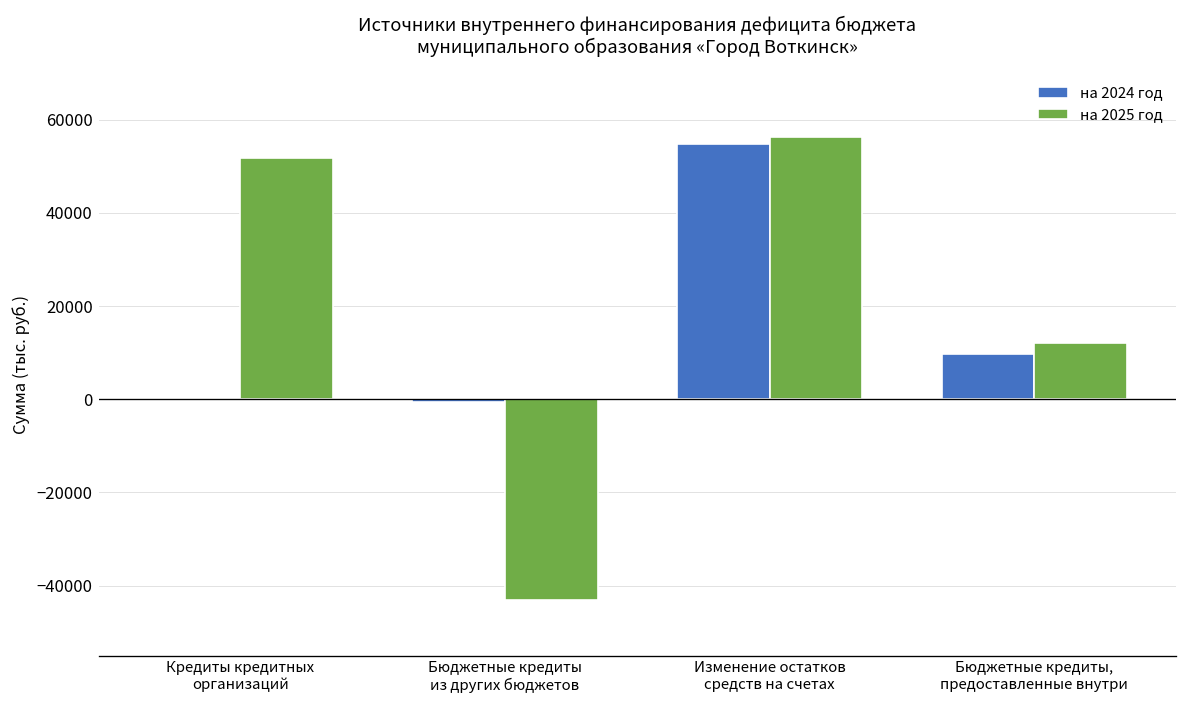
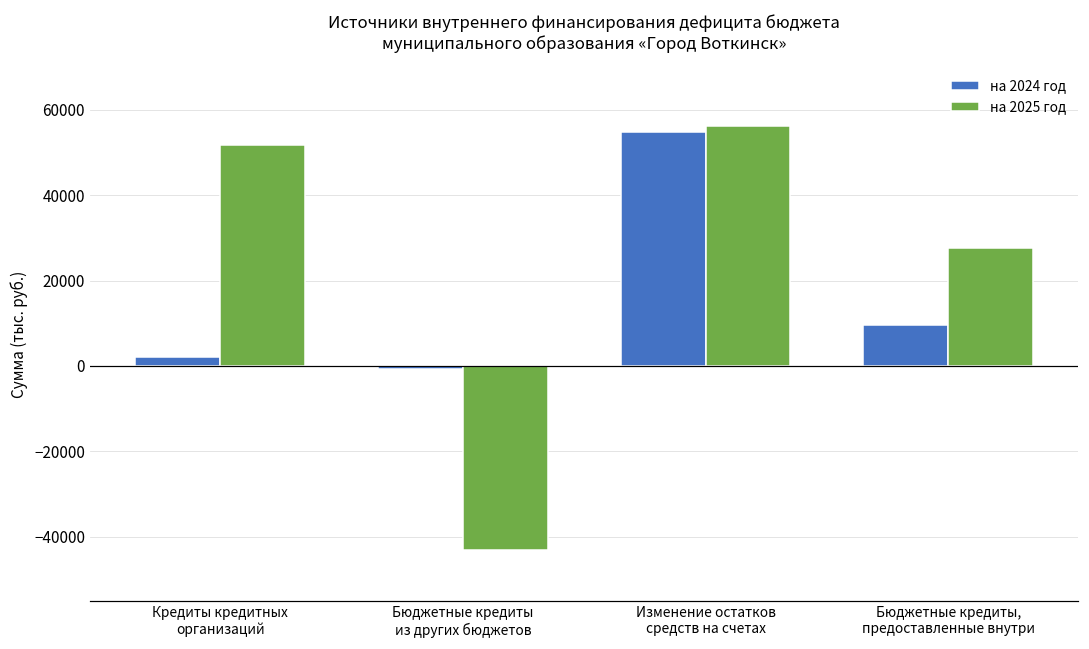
  {
    "на 2024 год": {
-     "Кредиты кредитных организаций": 0,
+     "Кредиты кредитных организаций": 2000,
      "Изменение остатков средств на счетах": 55000,
      "Бюджетные кредиты, предоставленные внутри": 10000
    },
    "на 2025 год": {
      "Кредиты кредитных организаций": 52000,
      "Бюджетные кредиты из других бюджетов": -43000,
      "Изменение остатков средств на счетах": 56000,
-     "Бюджетные кредиты, предоставленные внутри": 12000
+     "Бюджетные кредиты, предоставленные внутри": 28000
    }
  }
